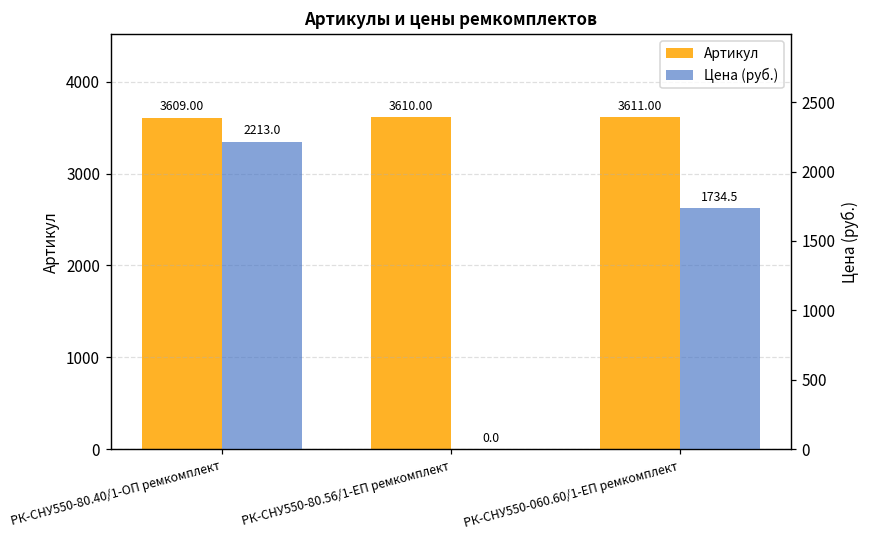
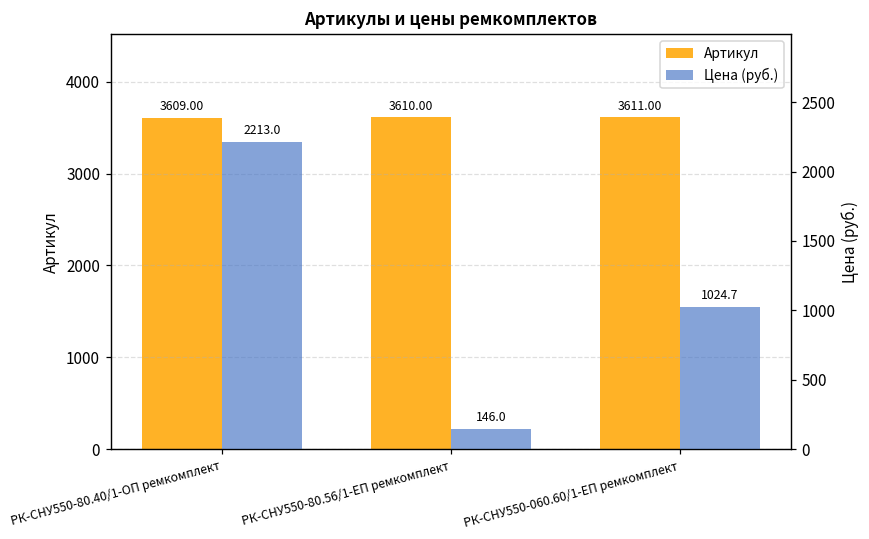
  {
    "Артикул": {
      "РК-СНУ550-80.40/1-ОП ремкомплект": 3609.00,
      "РК-СНУ550-80.56/1-ЕП ремкомплект": 3610.00,
      "РК-СНУ550-060.60/1-ЕП ремкомплект": 3611.00
    },
    "Цена (руб.)": {
      "РК-СНУ550-80.40/1-ОП ремкомплект": 2213.0,
-     "РК-СНУ550-80.56/1-ЕП ремкомплект": 0.0,
-     "РК-СНУ550-060.60/1-ЕП ремкомплект": 1734.5
+     "РК-СНУ550-80.56/1-ЕП ремкомплект": 146.0,
+     "РК-СНУ550-060.60/1-ЕП ремкомплект": 1024.7
    }
  }
